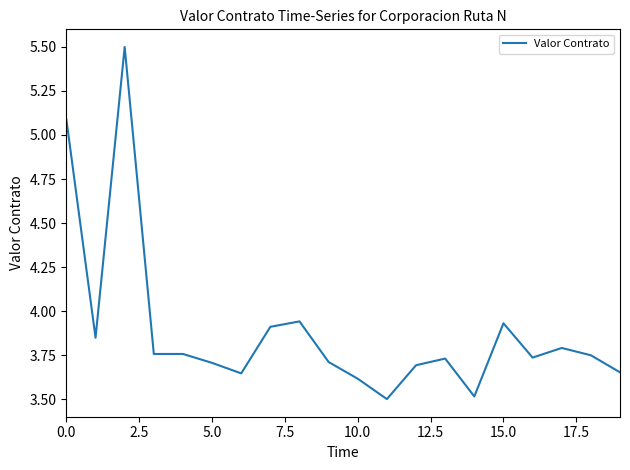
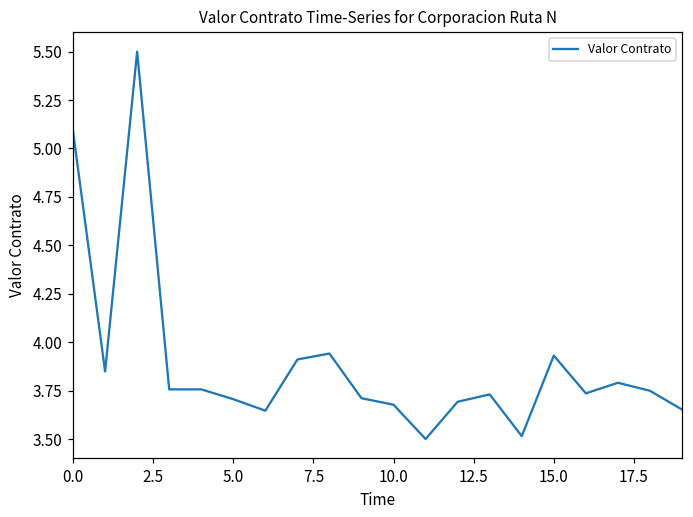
  {
    "0.0": 5.09,
    "5.0": 3.71,
-   "10.0": 3.62,
+   "10.0": 3.68,
    "15.0": 3.93
  }
